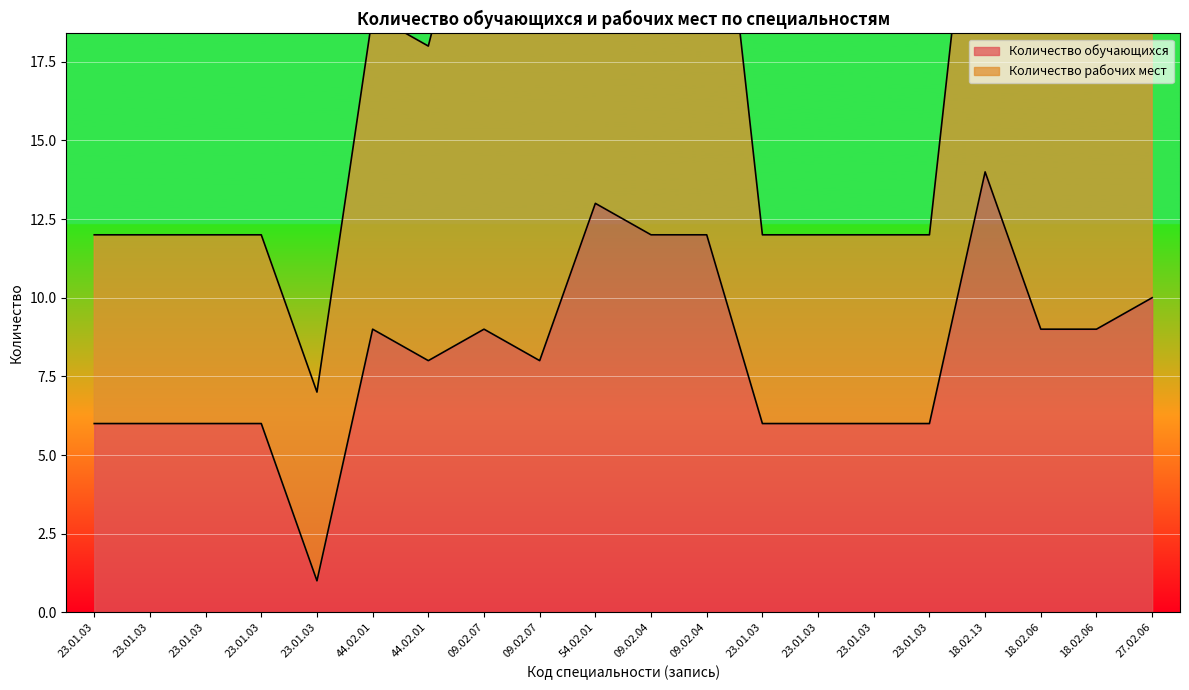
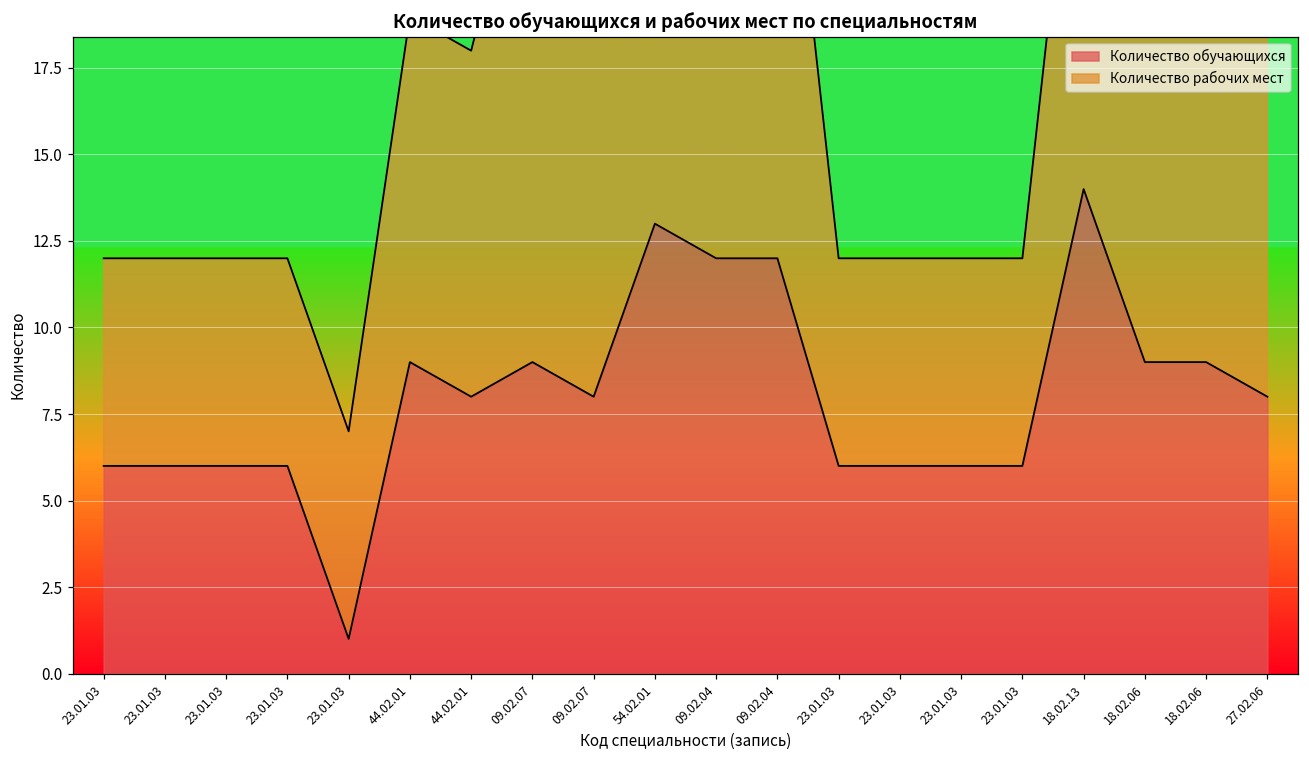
  {
    "Количество обучающихся": {
      "54.02.01": 13,
      "18.02.13": 14,
-     "27.02.06": 10
+     "27.02.06": 8
    }
  }
